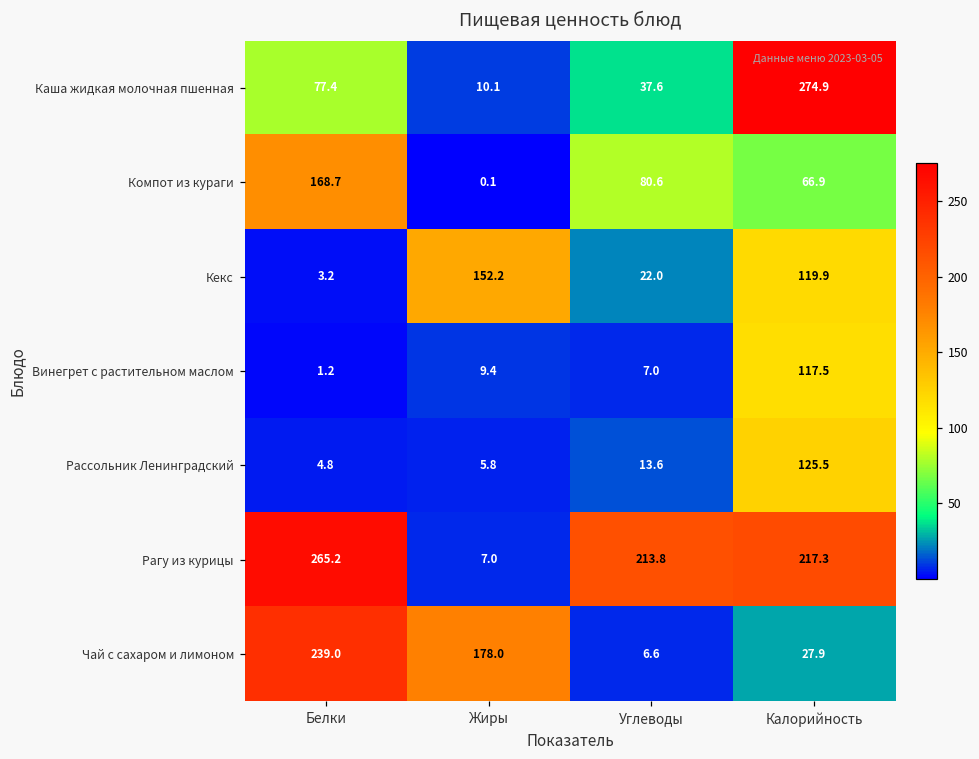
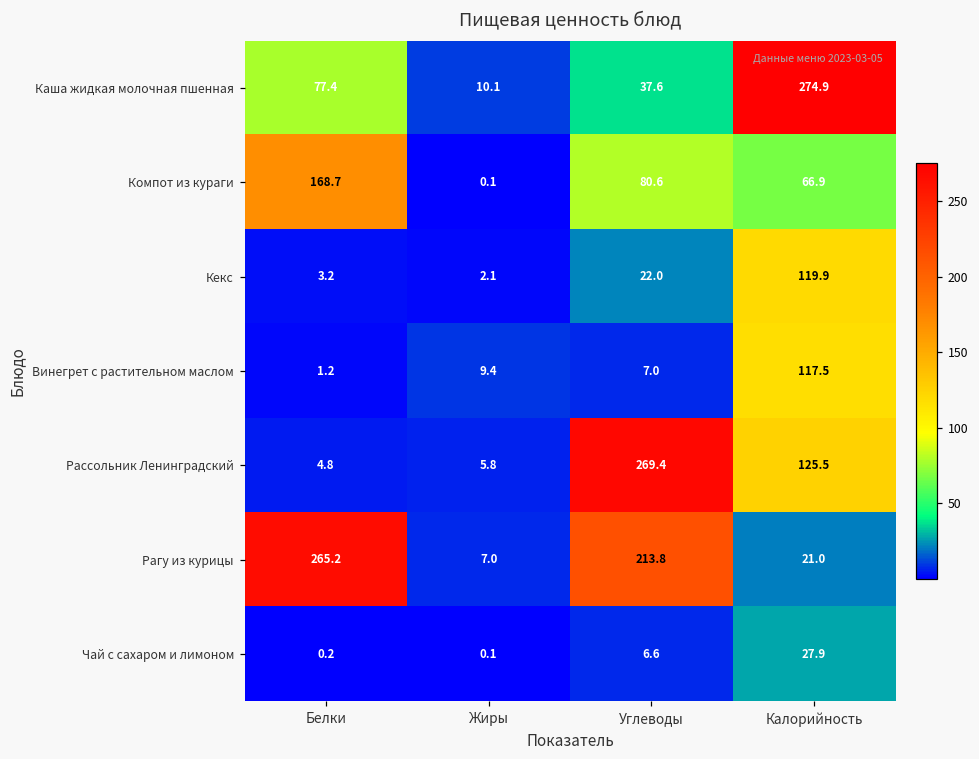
  {
    "Каша жидкая молочная пшенная": {
      "Белки": 77.4,
      "Жиры": 10.1,
      "Углеводы": 37.6
    },
    "Компот из кураги": {
      "Белки": 168.7,
      "Жиры": 0.1,
      "Углеводы": 80.6,
      "Калорийность": 66.9
    },
    "Кекс": {
      "Белки": 3.2,
-     "Жиры": 152.2,
+     "Жиры": 2.1,
      "Углеводы": 22.0,
      "Калорийность": 119.9
    },
    "Винегрет с растительном маслом": {
      "Белки": 1.2,
      "Жиры": 9.4,
      "Углеводы": 7.0,
      "Калорийность": 117.5
    },
    "Рассольник Ленинградский": {
      "Белки": 4.8,
      "Жиры": 5.8,
-     "Углеводы": 13.6,
+     "Углеводы": 269.4,
      "Калорийность": 125.5
    },
    "Рагу из курицы": {
      "Белки": 265.2,
      "Жиры": 7.0,
      "Углеводы": 213.8,
-     "Калорийность": 217.3
+     "Калорийность": 21.0
    },
    "Чай с сахаром и лимоном": {
-     "Белки": 239.0,
-     "Жиры": 178.0,
+     "Белки": 0.2,
+     "Жиры": 0.1,
      "Углеводы": 6.6,
      "Калорийность": 27.9
    }
  }
